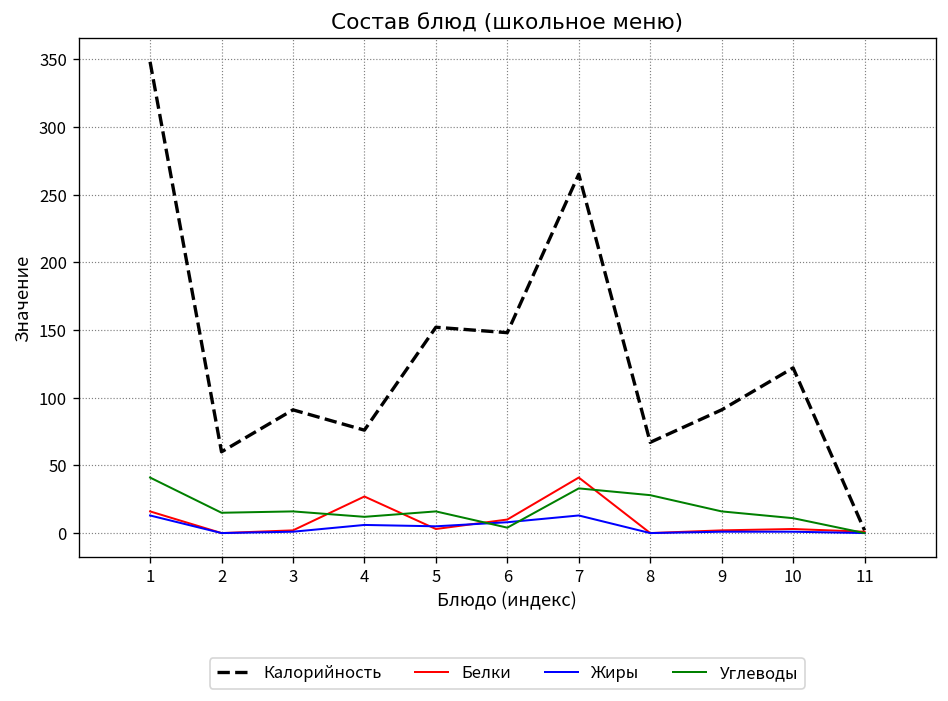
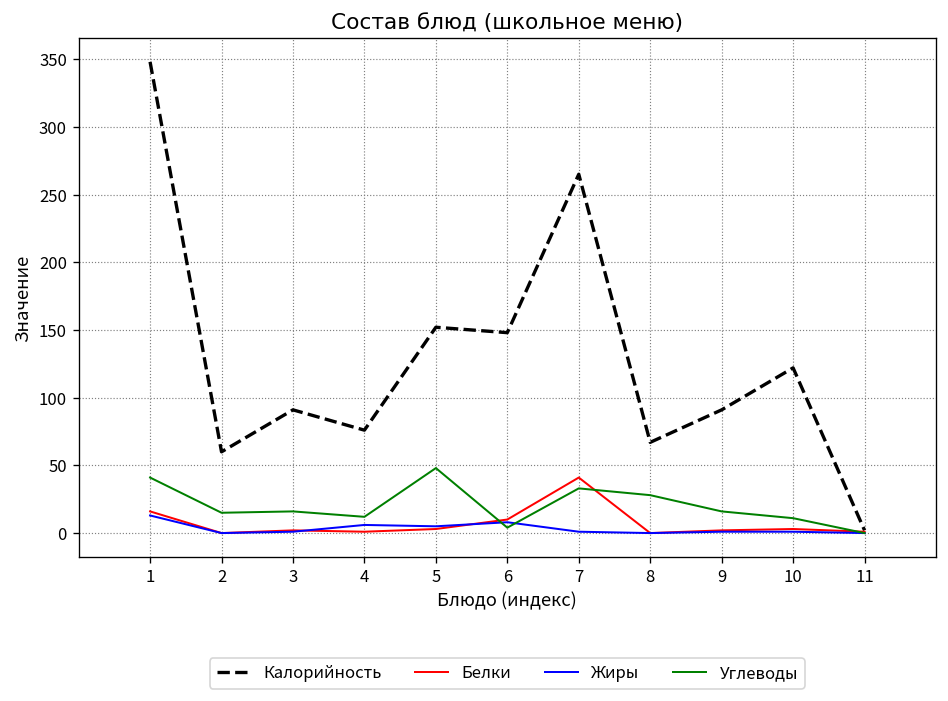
  {
    "Калорийность": {
      "1": 348,
      "2": 60,
      "3": 91,
      "4": 76,
      "5": 152,
      "6": 148,
      "7": 265,
      "8": 67,
      "9": 91,
      "10": 122
    },
    "Белки": {
      "1": 16,
-     "4": 27,
+     "4": 1,
      "7": 41
    },
    "Жиры": {
      "1": 13,
      "4": 6,
-     "7": 13
+     "7": 1
    },
    "Углеводы": {
      "1": 41,
      "2": 15,
      "3": 16,
      "4": 12,
-     "5": 16,
+     "5": 48,
      "6": 4,
      "7": 33,
      "8": 28,
      "9": 16,
      "10": 11
    }
  }
